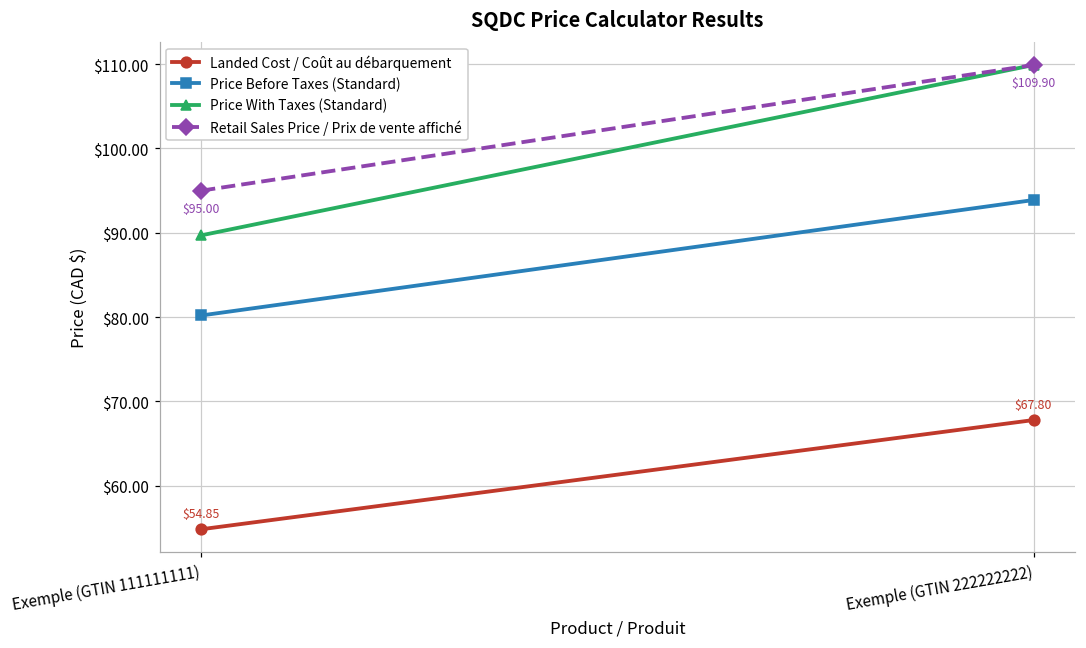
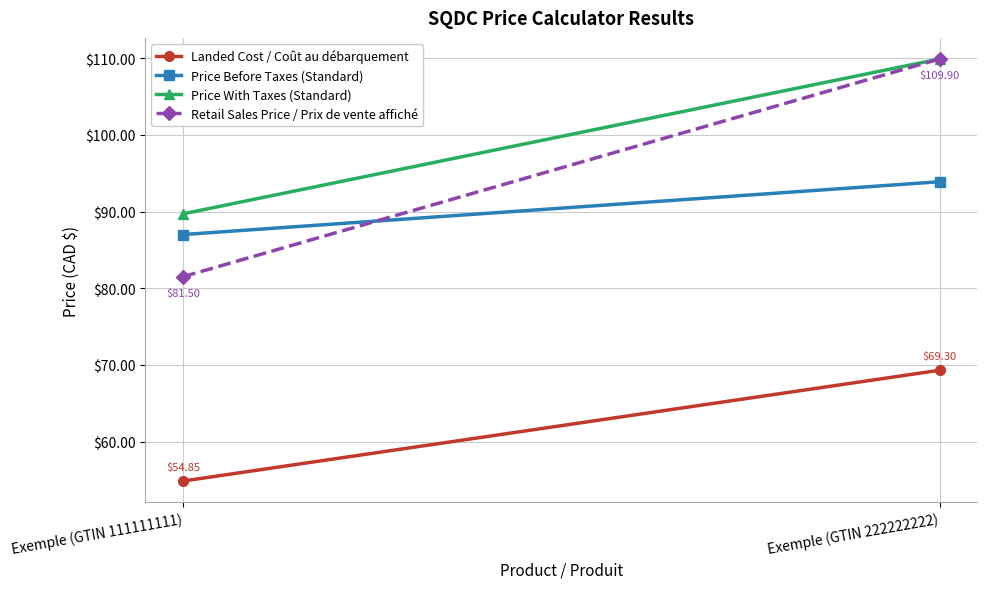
  {
    "Landed Cost / Coût au débarquement": {
      "Exemple (GTIN 111111111)": "$54.85",
-     "Exemple (GTIN 222222222)": "$67.80"
+     "Exemple (GTIN 222222222)": "$69.30"
    },
    "Price Before Taxes (Standard)": {
-     "Exemple (GTIN 111111111)": "$80",
+     "Exemple (GTIN 111111111)": "$87",
      "Exemple (GTIN 222222222)": "$94"
    },
    "Price With Taxes (Standard)": {
      "Exemple (GTIN 111111111)": "$90"
    },
    "Retail Sales Price / Prix de vente affiché": {
-     "Exemple (GTIN 111111111)": "$95.00"
+     "Exemple (GTIN 111111111)": "$81.50"
    }
  }
